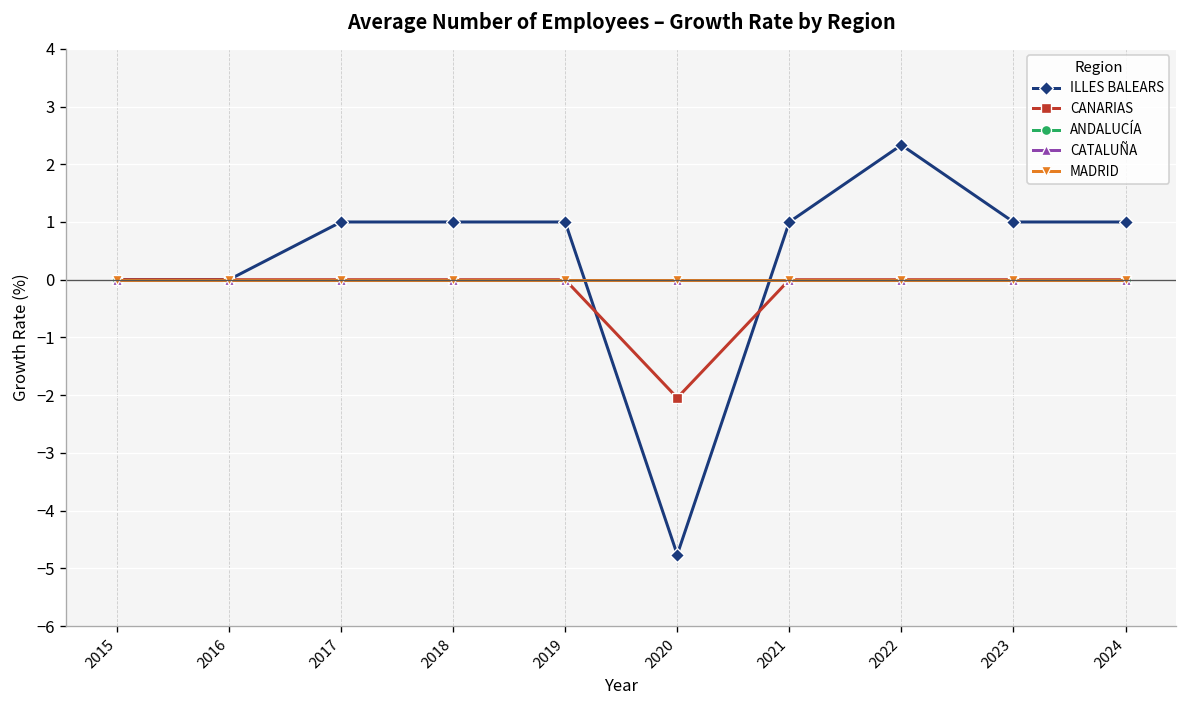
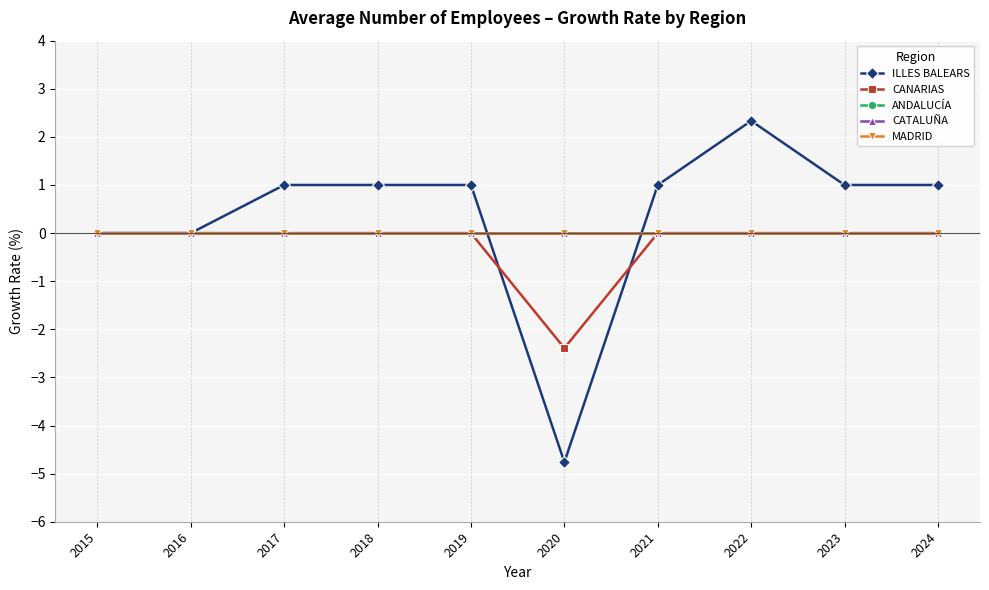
  {
    "ILLES BALEARS": {
      "2017": 1.0,
      "2018": 1.0,
      "2019": 1.0,
      "2020": -4.8,
      "2021": 1.0,
      "2022": 2.3,
      "2023": 1.0,
      "2024": 1.0
    },
    "CANARIAS": {
-     "2020": -2.0
+     "2020": -2.4
    },
    "MADRID": {
      "2020": 0.0
    }
  }
